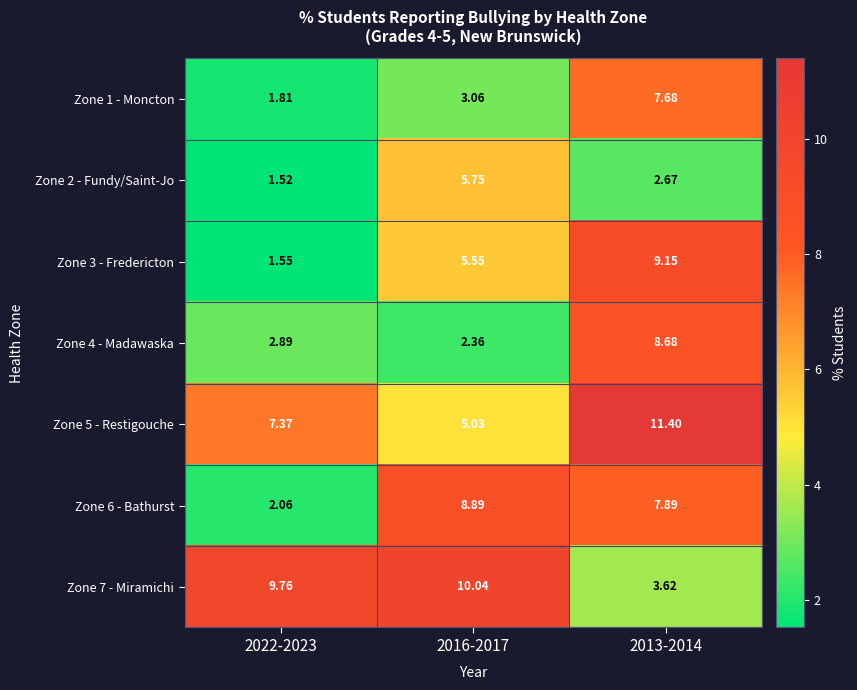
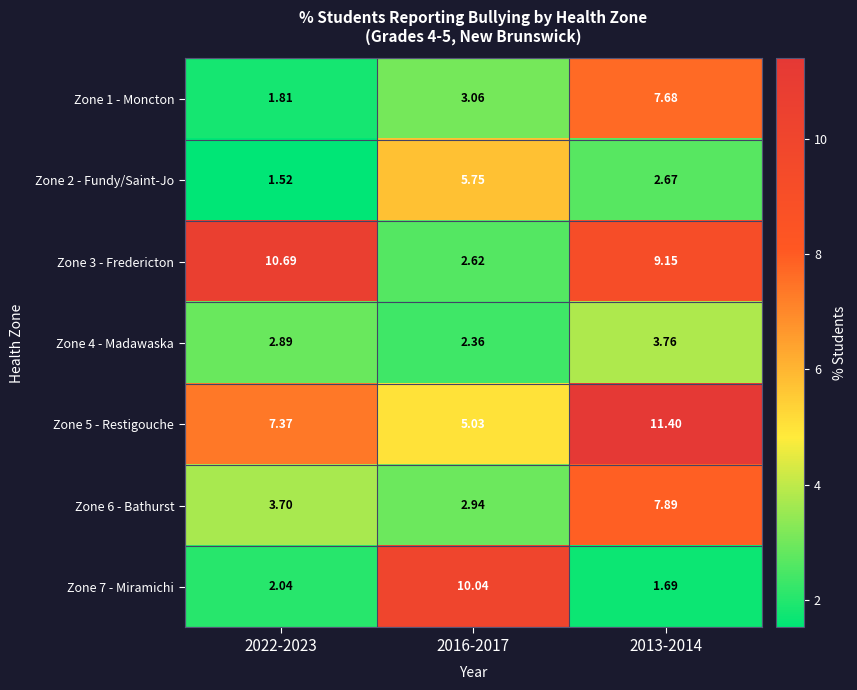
  {
    "Zone 1 - Moncton": {
      "2022-2023": 1.81,
      "2016-2017": 3.06,
      "2013-2014": 7.68
    },
    "Zone 2 - Fundy/Saint-Jo": {
      "2022-2023": 1.52,
      "2016-2017": 5.75,
      "2013-2014": 2.67
    },
    "Zone 3 - Fredericton": {
-     "2022-2023": 1.55,
-     "2016-2017": 5.55,
+     "2022-2023": 10.69,
+     "2016-2017": 2.62,
      "2013-2014": 9.15
    },
    "Zone 4 - Madawaska": {
      "2022-2023": 2.89,
      "2016-2017": 2.36,
-     "2013-2014": 8.68
+     "2013-2014": 3.76
    },
    "Zone 5 - Restigouche": {
      "2022-2023": 7.37,
      "2016-2017": 5.03,
      "2013-2014": 11.40
    },
    "Zone 6 - Bathurst": {
-     "2022-2023": 2.06,
-     "2016-2017": 8.89,
+     "2022-2023": 3.70,
+     "2016-2017": 2.94,
      "2013-2014": 7.89
    },
    "Zone 7 - Miramichi": {
-     "2022-2023": 9.76,
+     "2022-2023": 2.04,
      "2016-2017": 10.04,
-     "2013-2014": 3.62
+     "2013-2014": 1.69
    }
  }
